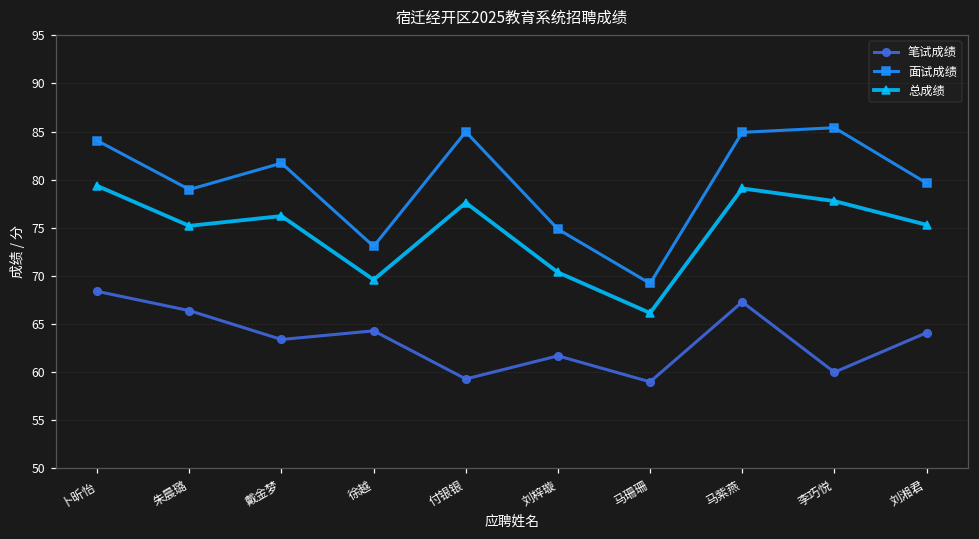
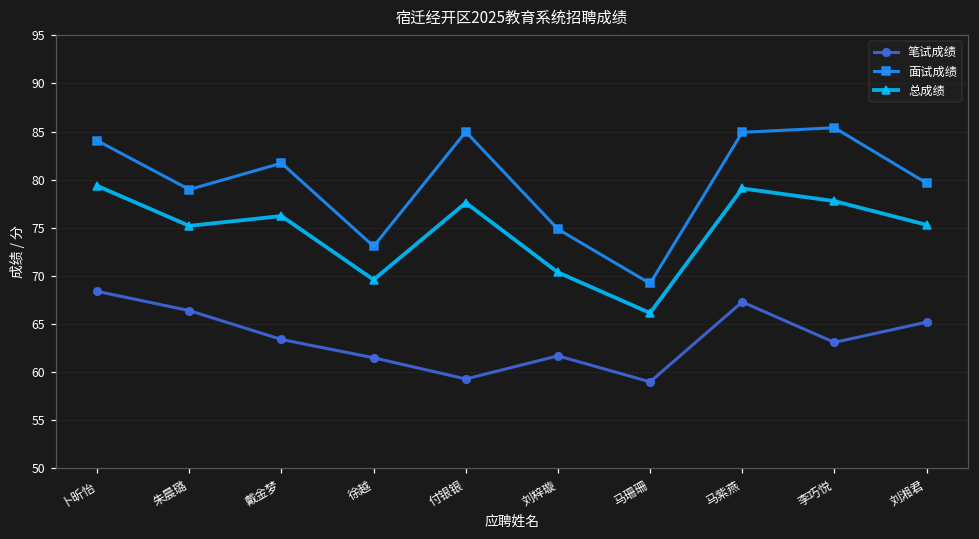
  {
    "笔试成绩": {
      "卜昕怡": 68,
      "朱晨璐": 66,
      "戴金梦": 63,
-     "徐越": 64,
+     "徐越": 62,
      "付银银": 59,
      "刘梓璇": 62,
      "马珊珊": 59,
      "马紫燕": 67,
-     "李巧悦": 60,
-     "刘湘君": 64
+     "李巧悦": 63,
+     "刘湘君": 65
    }
  }
